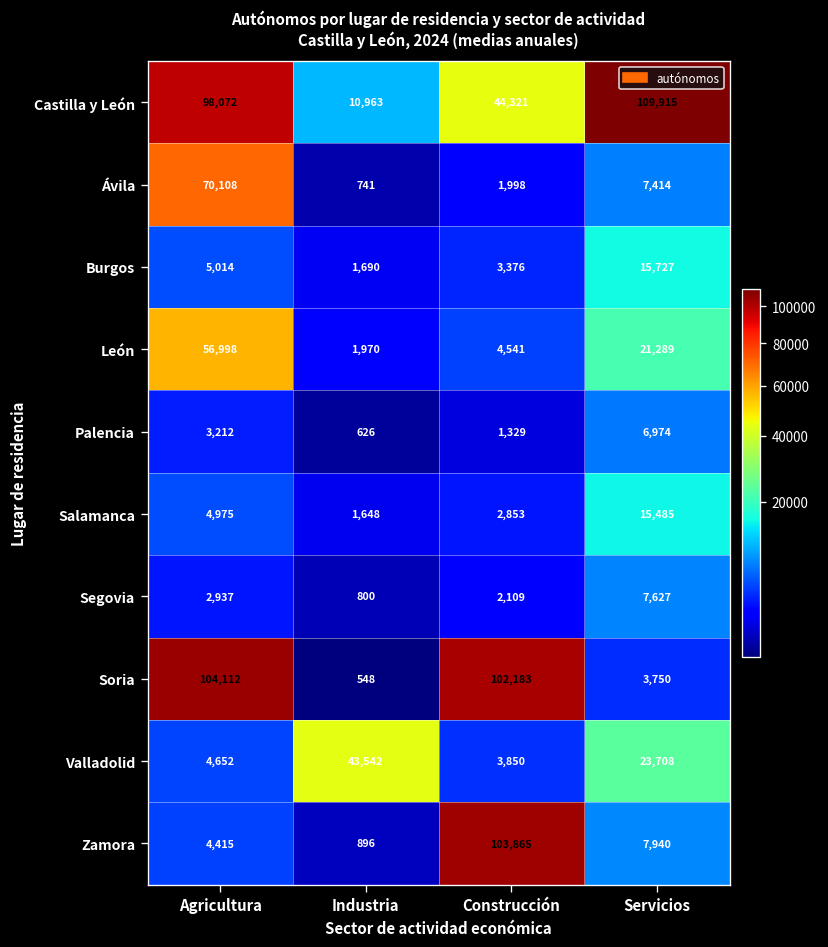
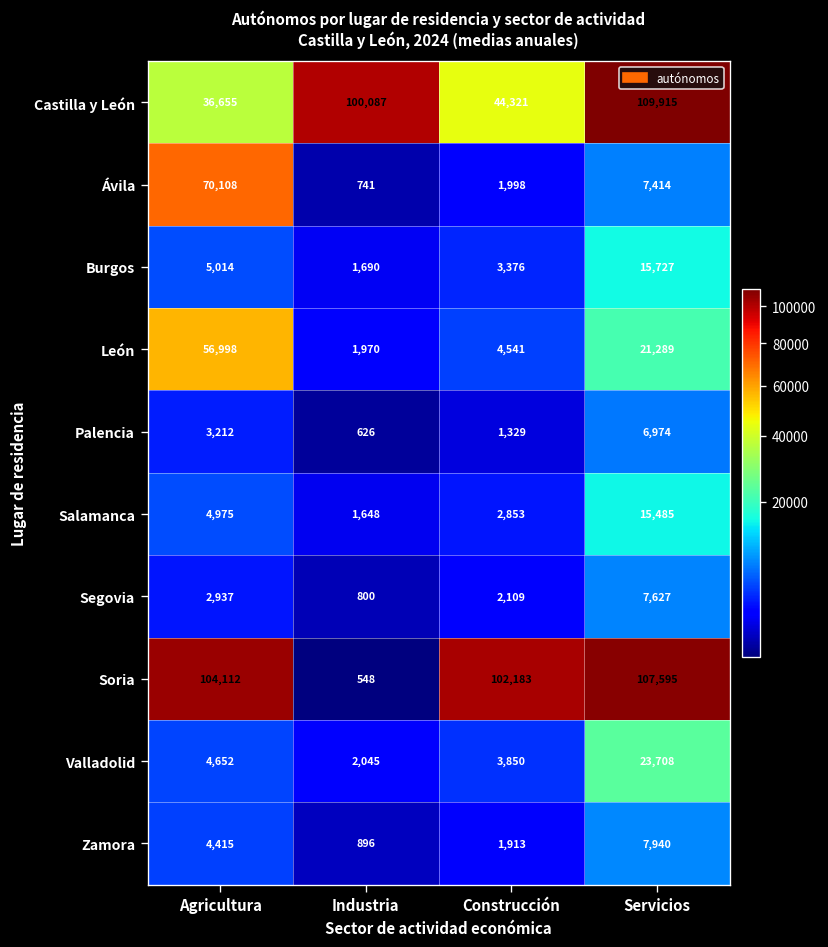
  {
    "Castilla y León": {
-     "Agricultura": "98,072",
-     "Industria": "10,963",
+     "Agricultura": "36,655",
+     "Industria": "100,087",
      "Construcción": "44,321",
      "Servicios": "109,915"
    },
    "Ávila": {
      "Agricultura": "70,108",
      "Industria": "741",
      "Construcción": "1,998",
      "Servicios": "7,414"
    },
    "Burgos": {
      "Agricultura": "5,014",
      "Industria": "1,690",
      "Construcción": "3,376",
      "Servicios": "15,727"
    },
    "León": {
      "Agricultura": "56,998",
      "Industria": "1,970",
      "Construcción": "4,541",
      "Servicios": "21,289"
    },
    "Palencia": {
      "Agricultura": "3,212",
      "Industria": "626",
      "Construcción": "1,329",
      "Servicios": "6,974"
    },
    "Salamanca": {
      "Agricultura": "4,975",
      "Industria": "1,648",
      "Construcción": "2,853",
      "Servicios": "15,485"
    },
    "Segovia": {
      "Agricultura": "2,937",
      "Industria": "800",
      "Construcción": "2,109",
      "Servicios": "7,627"
    },
    "Soria": {
      "Agricultura": "104,112",
      "Industria": "548",
      "Construcción": "102,183",
-     "Servicios": "3,750"
+     "Servicios": "107,595"
    },
    "Valladolid": {
      "Agricultura": "4,652",
-     "Industria": "43,542",
+     "Industria": "2,045",
      "Construcción": "3,850",
      "Servicios": "23,708"
    },
    "Zamora": {
      "Agricultura": "4,415",
      "Industria": "896",
-     "Construcción": "103,865",
+     "Construcción": "1,913",
      "Servicios": "7,940"
    }
  }
